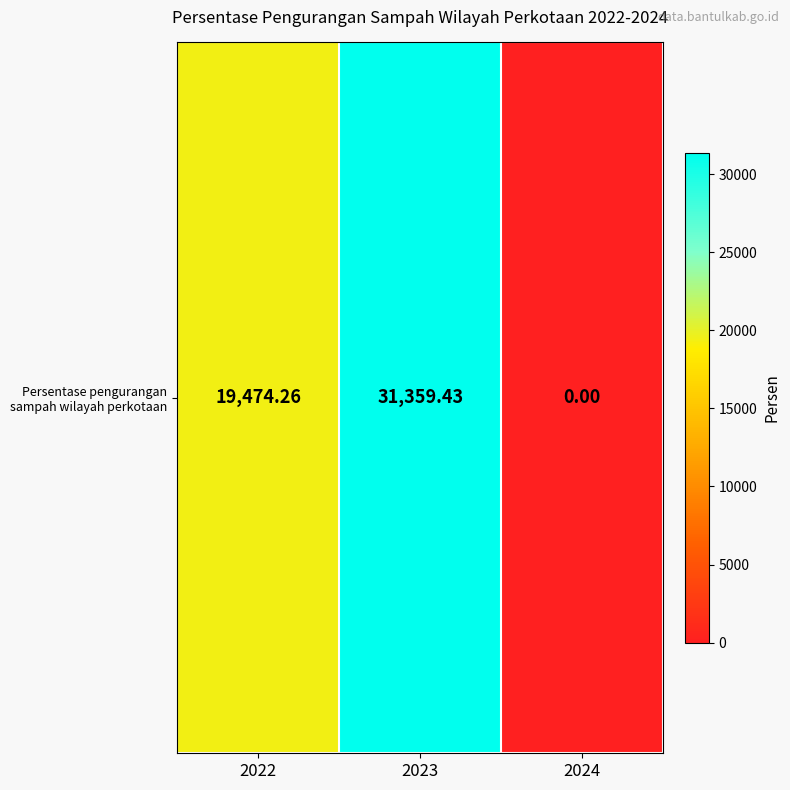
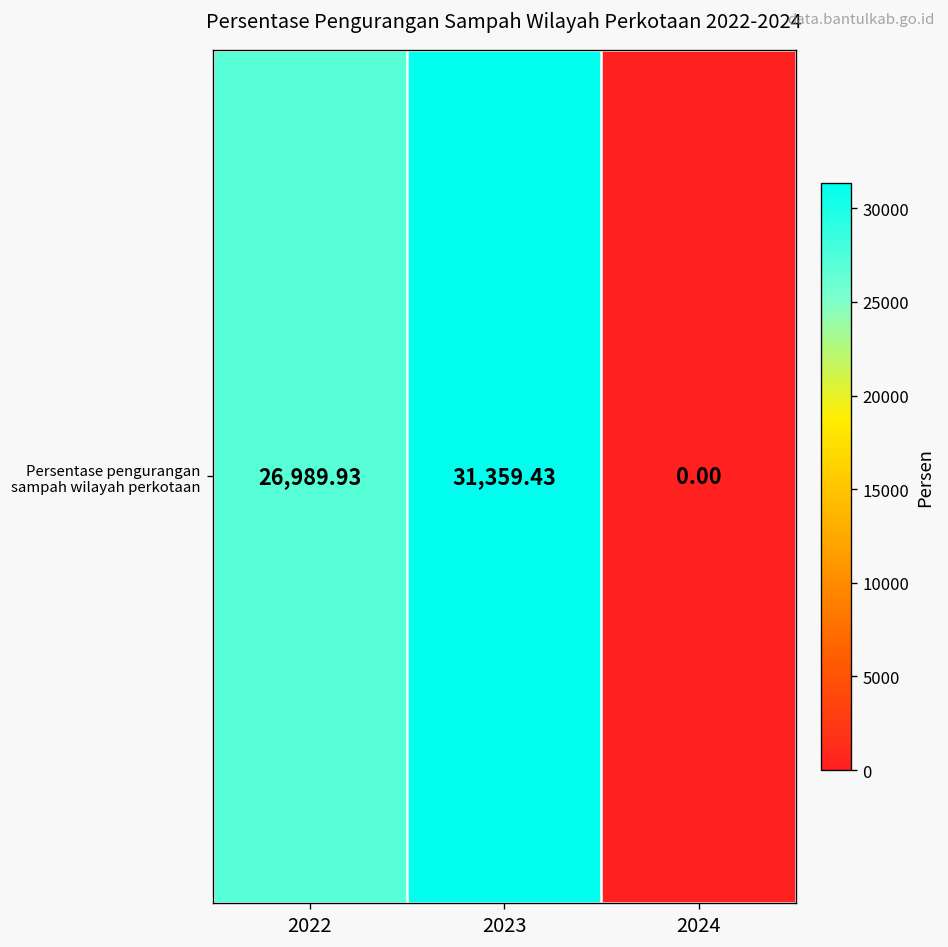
  {
    "Persentase pengurangan sampah wilayah perkotaan": {
-     "2022": "19,474.26",
+     "2022": "26,989.93",
      "2023": "31,359.43",
      "2024": "0.00"
    }
  }
